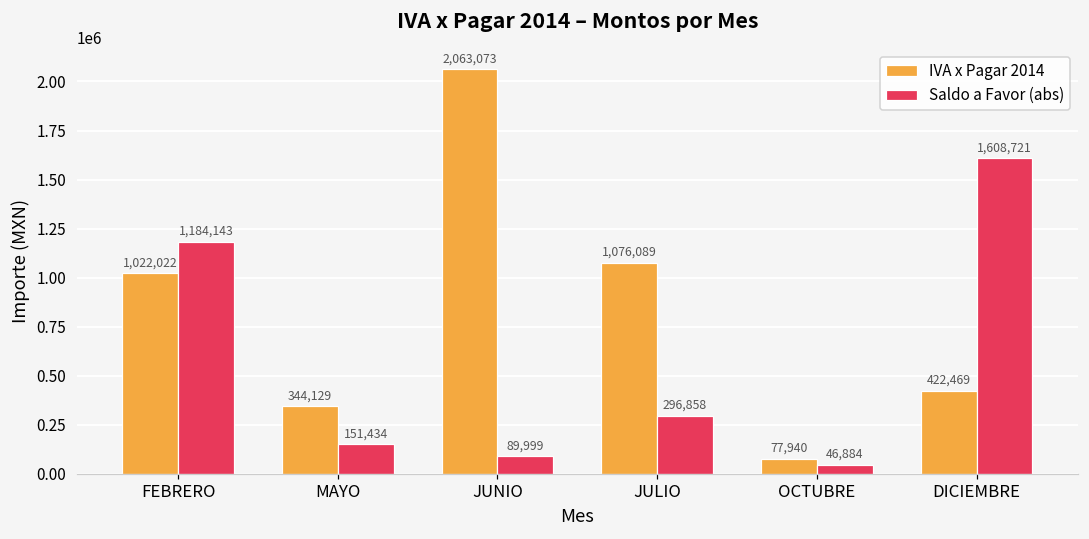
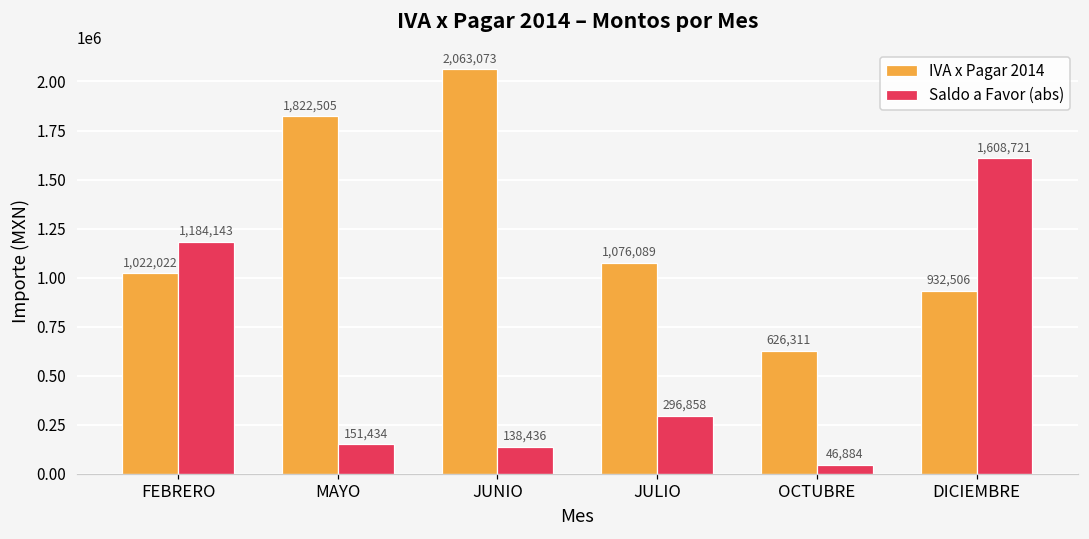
  {
    "IVA x Pagar 2014": {
      "FEBRERO": "1,022,022",
-     "MAYO": "344,129",
+     "MAYO": "1,822,505",
      "JUNIO": "2,063,073",
      "JULIO": "1,076,089",
-     "OCTUBRE": "77,940",
-     "DICIEMBRE": "422,469"
+     "OCTUBRE": "626,311",
+     "DICIEMBRE": "932,506"
    },
    "Saldo a Favor (abs)": {
      "FEBRERO": "1,184,143",
      "MAYO": "151,434",
-     "JUNIO": "89,999",
+     "JUNIO": "138,436",
      "JULIO": "296,858",
      "OCTUBRE": "46,884",
      "DICIEMBRE": "1,608,721"
    }
  }
